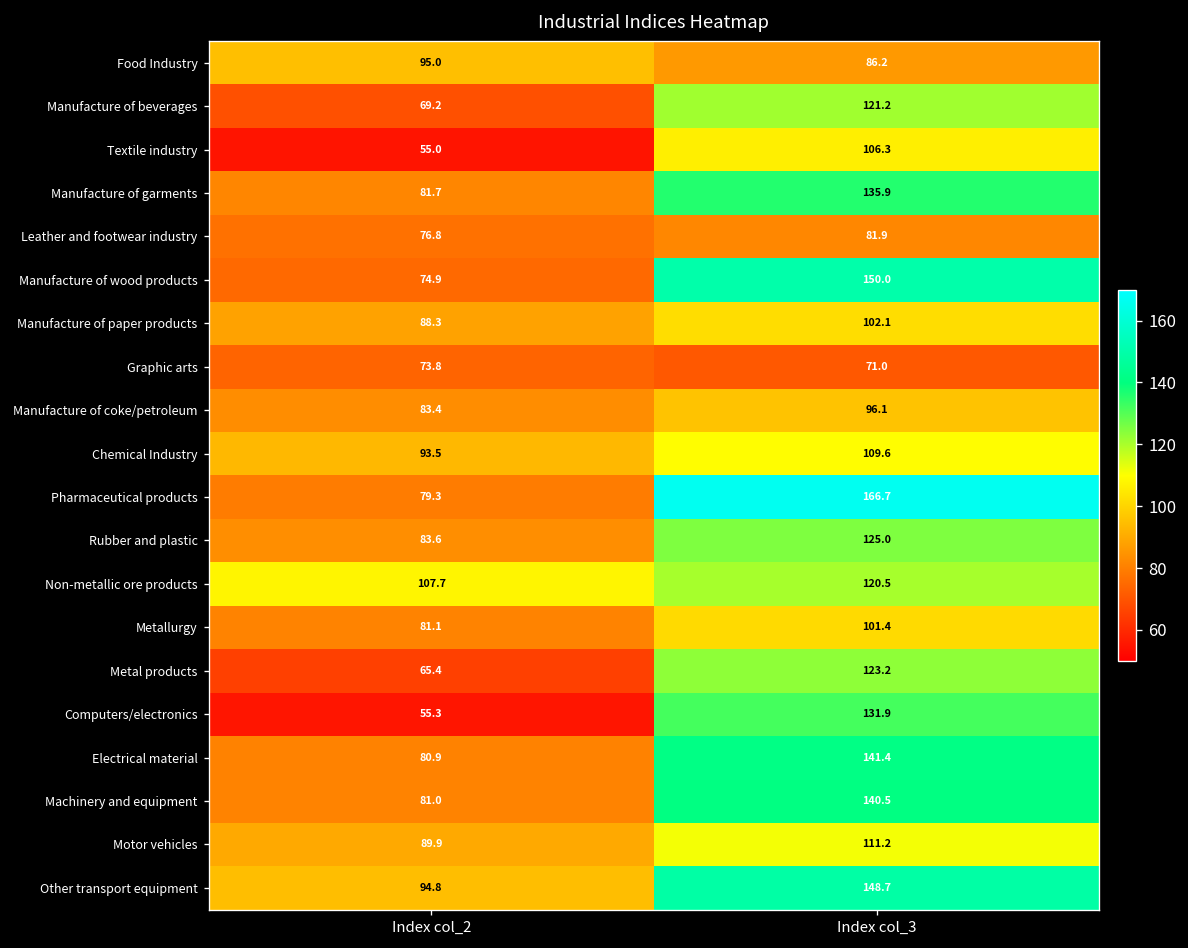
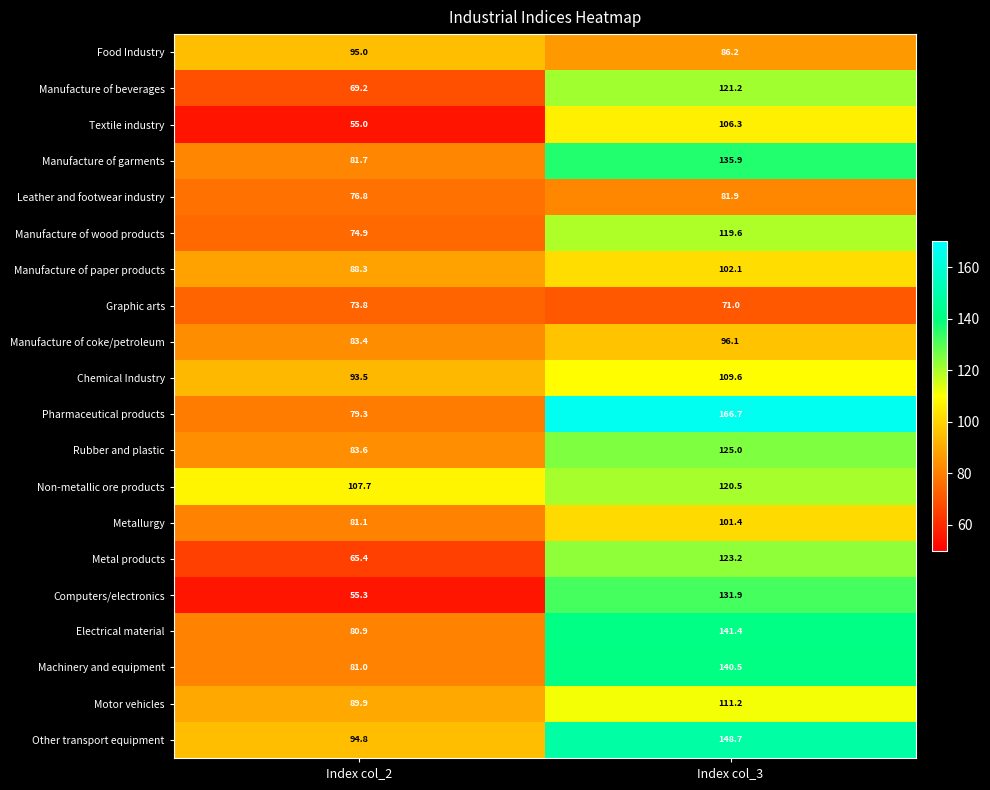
  {
    "Food Industry": {
      "Index col_2": 95.0,
      "Index col_3": 86.2
    },
    "Manufacture of beverages": {
      "Index col_2": 69.2,
      "Index col_3": 121.2
    },
    "Textile industry": {
      "Index col_2": 55.0,
      "Index col_3": 106.3
    },
    "Manufacture of garments": {
      "Index col_2": 81.7,
      "Index col_3": 135.9
    },
    "Leather and footwear industry": {
      "Index col_2": 76.8,
      "Index col_3": 81.9
    },
    "Manufacture of wood products": {
      "Index col_2": 74.9,
-     "Index col_3": 150.0
+     "Index col_3": 119.6
    },
    "Manufacture of paper products": {
      "Index col_2": 88.3,
      "Index col_3": 102.1
    },
    "Graphic arts": {
      "Index col_2": 73.8,
      "Index col_3": 71.0
    },
    "Manufacture of coke/petroleum": {
      "Index col_2": 83.4,
      "Index col_3": 96.1
    },
    "Chemical Industry": {
      "Index col_2": 93.5,
      "Index col_3": 109.6
    },
    "Pharmaceutical products": {
      "Index col_2": 79.3,
      "Index col_3": 166.7
    },
    "Rubber and plastic": {
      "Index col_2": 83.6,
      "Index col_3": 125.0
    },
    "Non-metallic ore products": {
      "Index col_2": 107.7,
      "Index col_3": 120.5
    },
    "Metallurgy": {
      "Index col_2": 81.1,
      "Index col_3": 101.4
    },
    "Metal products": {
      "Index col_2": 65.4,
      "Index col_3": 123.2
    },
    "Computers/electronics": {
      "Index col_2": 55.3,
      "Index col_3": 131.9
    },
    "Electrical material": {
      "Index col_2": 80.9,
      "Index col_3": 141.4
    },
    "Machinery and equipment": {
      "Index col_2": 81.0,
      "Index col_3": 140.5
    },
    "Motor vehicles": {
      "Index col_2": 89.9,
      "Index col_3": 111.2
    },
    "Other transport equipment": {
      "Index col_2": 94.8,
      "Index col_3": 148.7
    }
  }
